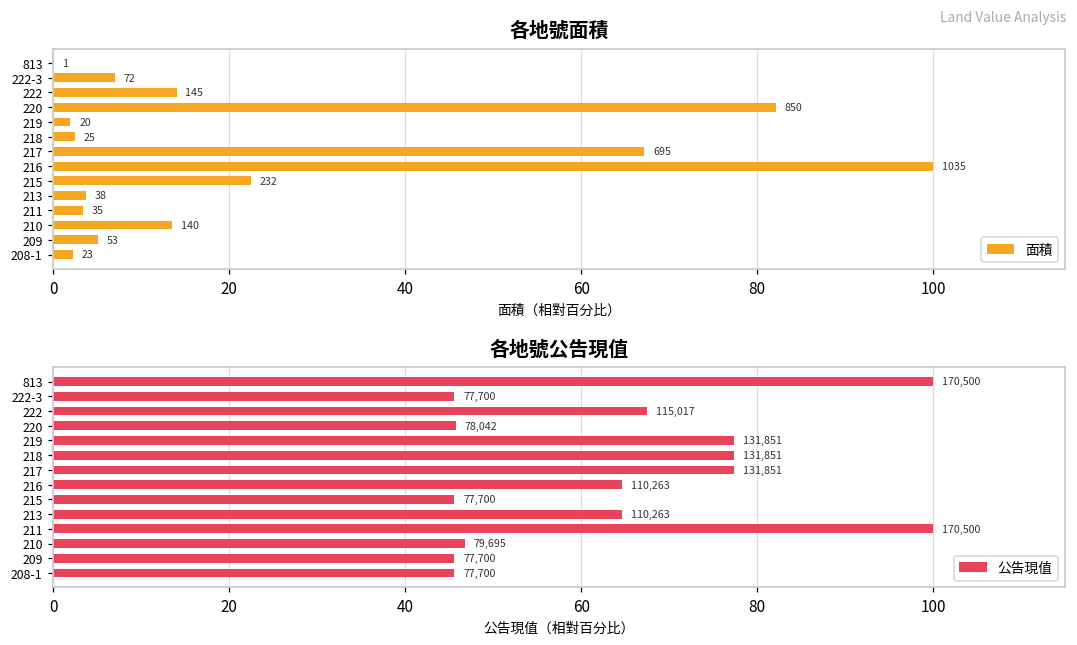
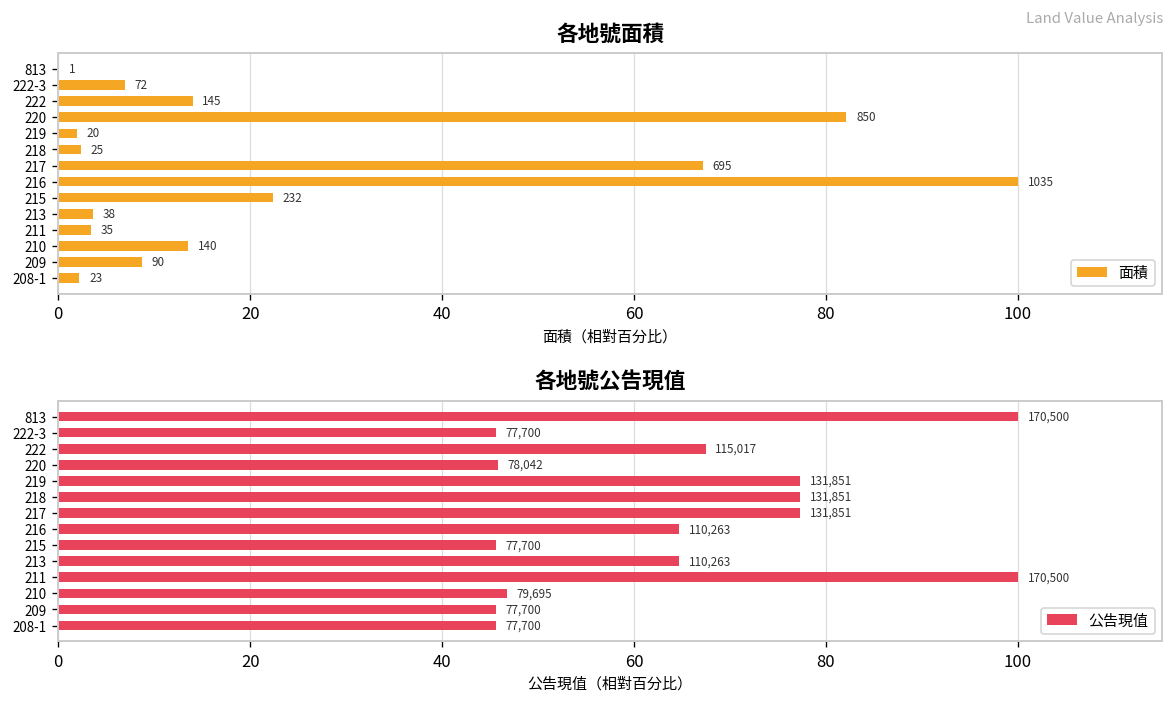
  {
    "各地號面積": {
-     "209": 53
+     "209": 90
    }
  }
